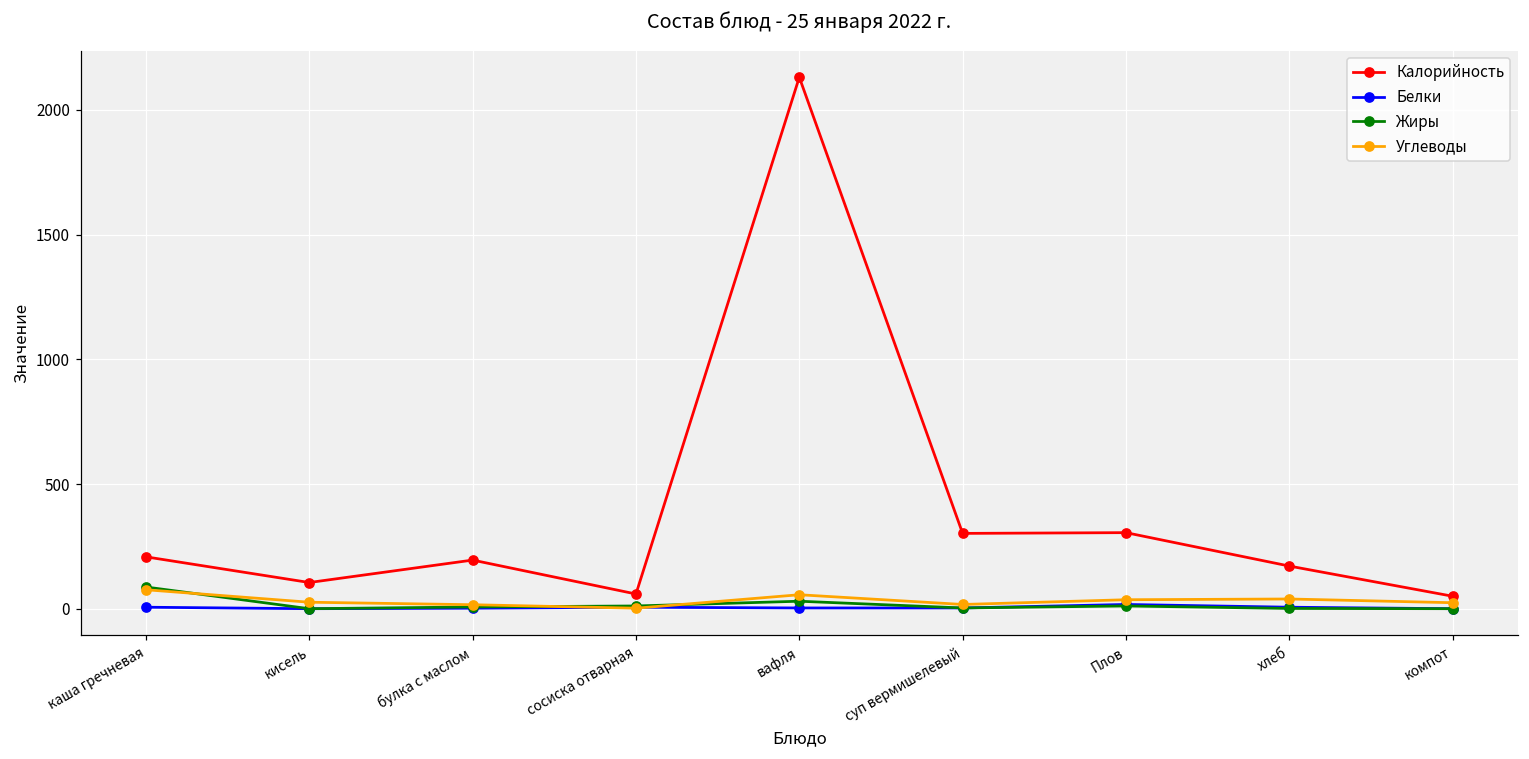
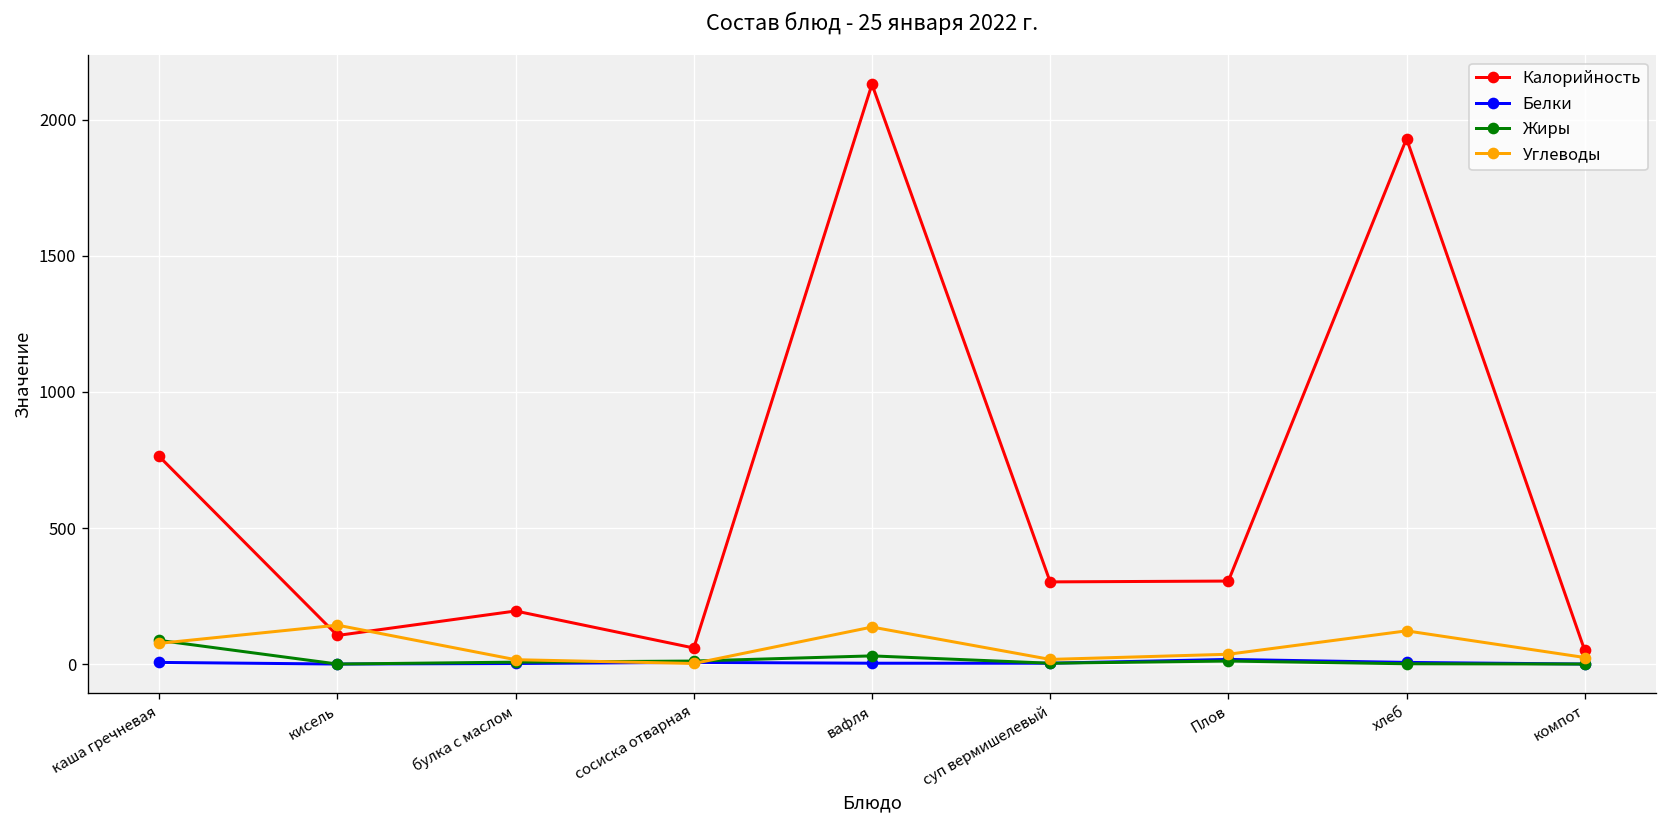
  {
    "Калорийность": {
-     "каша гречневая": 210,
+     "каша гречневая": 760,
      "кисель": 110,
      "булка с маслом": 200,
      "сосиска отварная": 60,
      "вафля": 2130,
      "суп вермишелевый": 300,
      "Плов": 310,
-     "хлеб": 170,
+     "хлеб": 1930,
      "компот": 50
    },
    "Белки": {
      "каша гречневая": 10,
      "вафля": 0
    },
    "Жиры": {
      "вафля": 30
    },
    "Углеводы": {
-     "кисель": 30,
-     "вафля": 60,
+     "кисель": 140,
+     "вафля": 140,
      "суп вермишелевый": 20,
      "Плов": 40,
-     "хлеб": 40,
+     "хлеб": 120,
      "компот": 20
    }
  }
